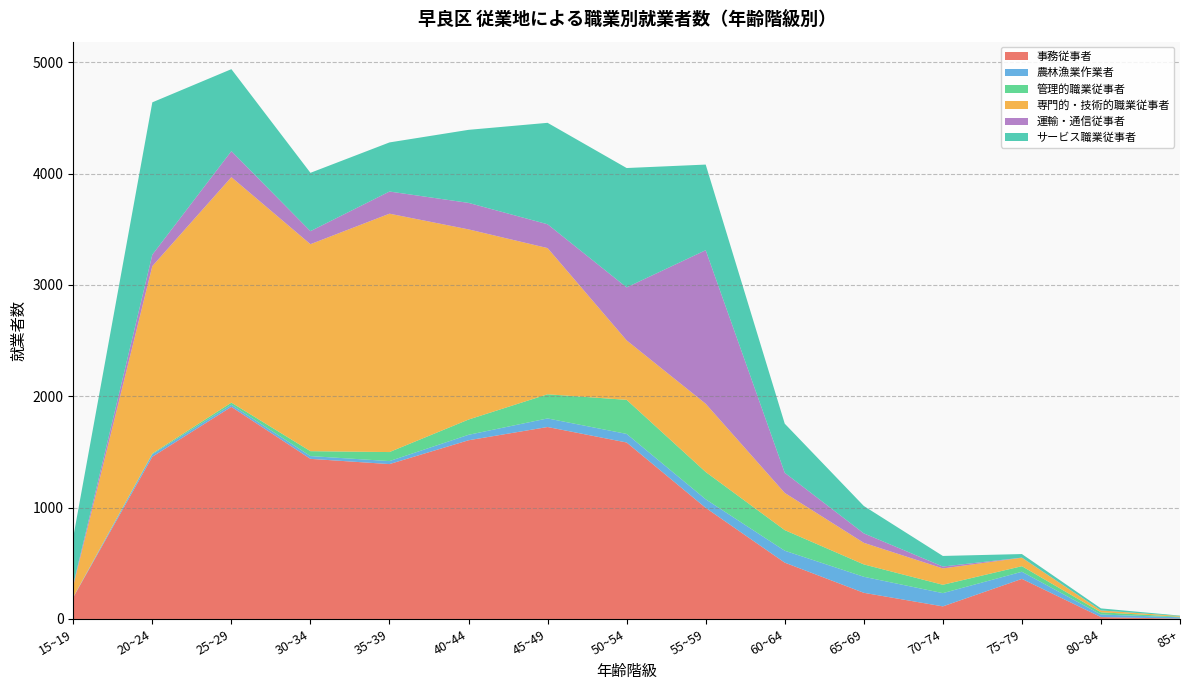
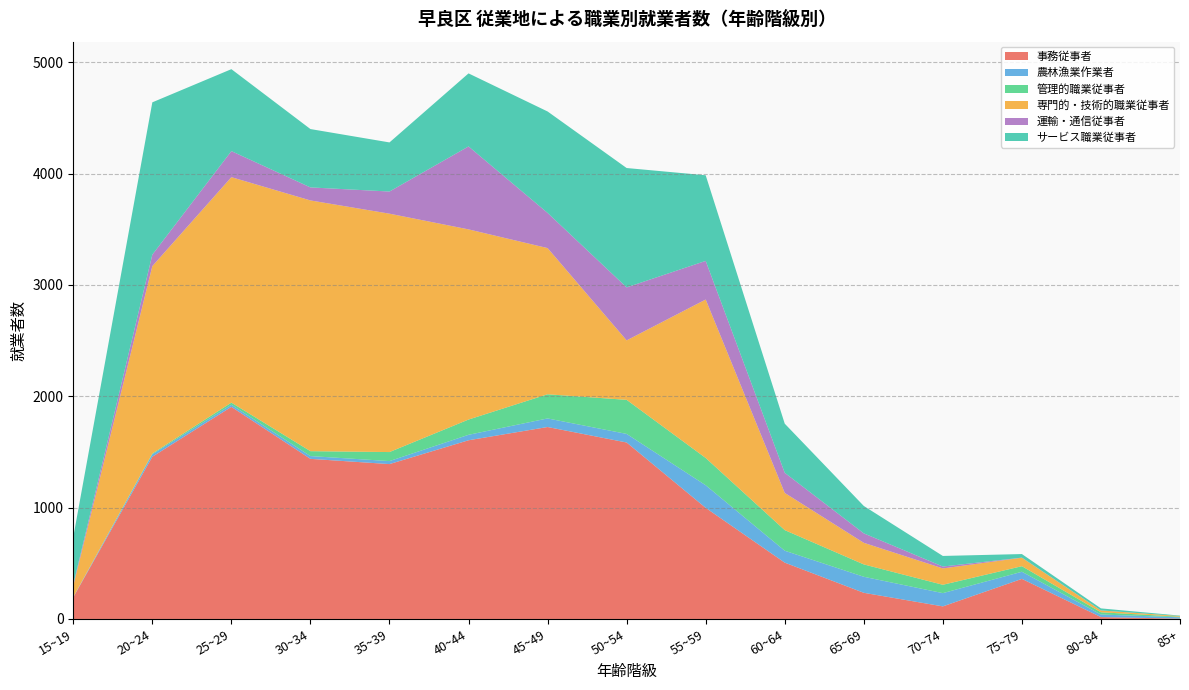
  {
    "事務従事者": {
      "30~34": 1440,
      "35~39": 1390,
      "40~44": 1610,
      "45~49": 1720,
      "50~54": 1590,
      "55~59": 1000,
      "60~64": 510,
      "65~69": 240,
      "70~74": 110,
      "75~79": 360
    },
    "農林漁業作業者": {
      "30~34": 30,
      "35~39": 30,
      "40~44": 50,
      "45~49": 80,
      "50~54": 80,
-     "55~59": 80,
+     "55~59": 200,
      "60~64": 110,
      "65~69": 140,
      "70~74": 120,
      "75~79": 60
    },
    "専門的・技術的職業従事者": {
      "20~24": 1680,
      "25~29": 2030,
-     "30~34": 1860,
+     "30~34": 2250,
      "35~39": 2140,
      "40~44": 1710,
      "45~49": 1310,
      "50~54": 530,
-     "55~59": 610,
+     "55~59": 1420,
      "60~64": 330,
      "65~69": 190
    },
    "運輸・通信従事者": {
      "20~24": 100,
      "25~29": 230,
      "30~34": 120,
      "35~39": 200,
-     "40~44": 240,
-     "45~49": 210,
+     "40~44": 750,
+     "45~49": 320,
      "50~54": 480,
-     "55~59": 1380,
+     "55~59": 350,
      "60~64": 180,
      "65~69": 90
    }
  }
